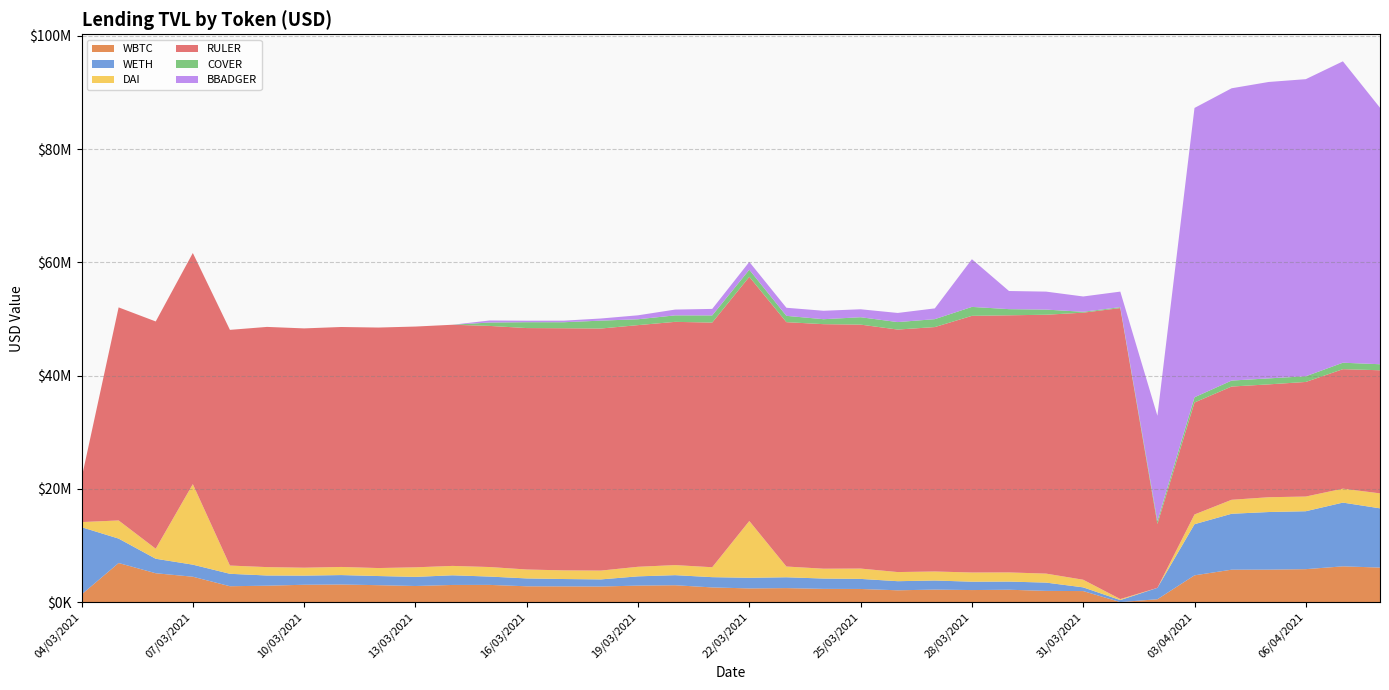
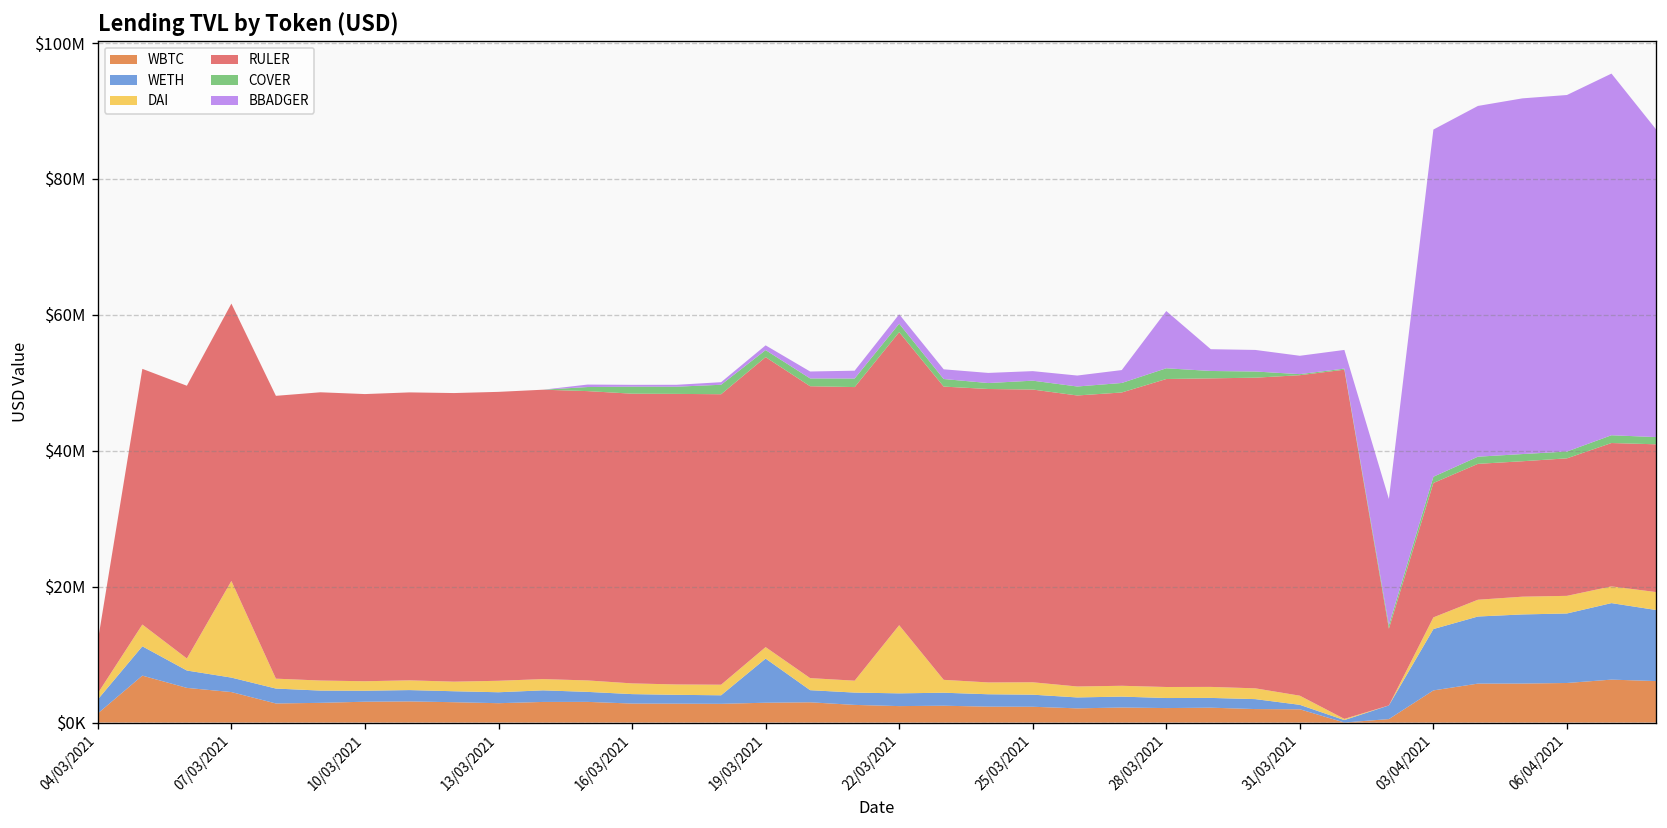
  {
    "WETH": {
-     "04/03/2021": "$12000000",
+     "04/03/2021": "$2000000",
      "07/03/2021": "$2000000",
      "10/03/2021": "$2000000",
      "13/03/2021": "$2000000",
      "16/03/2021": "$1000000",
-     "19/03/2021": "$2000000",
+     "19/03/2021": "$6000000",
      "22/03/2021": "$2000000",
      "25/03/2021": "$2000000",
      "28/03/2021": "$1000000",
      "31/03/2021": "$1000000",
      "03/04/2021": "$9000000",
      "06/04/2021": "$10000000"
    },
    "DAI": {
      "04/03/2021": "$1000000",
      "07/03/2021": "$14000000",
      "10/03/2021": "$1000000",
      "13/03/2021": "$2000000",
      "16/03/2021": "$2000000",
      "19/03/2021": "$2000000",
      "22/03/2021": "$10000000",
      "25/03/2021": "$2000000",
      "28/03/2021": "$2000000",
      "31/03/2021": "$1000000",
      "03/04/2021": "$2000000",
      "06/04/2021": "$3000000"
    },
    "COVER": {
      "19/03/2021": "$1000000",
      "22/03/2021": "$1000000",
      "25/03/2021": "$1000000",
      "28/03/2021": "$2000000",
      "03/04/2021": "$1000000",
      "06/04/2021": "$1000000"
    },
    "BBADGER": {
      "19/03/2021": "$1000000",
      "22/03/2021": "$1000000",
      "25/03/2021": "$1000000",
      "28/03/2021": "$8000000",
      "31/03/2021": "$3000000",
      "03/04/2021": "$51000000",
      "06/04/2021": "$52000000"
    }
  }
